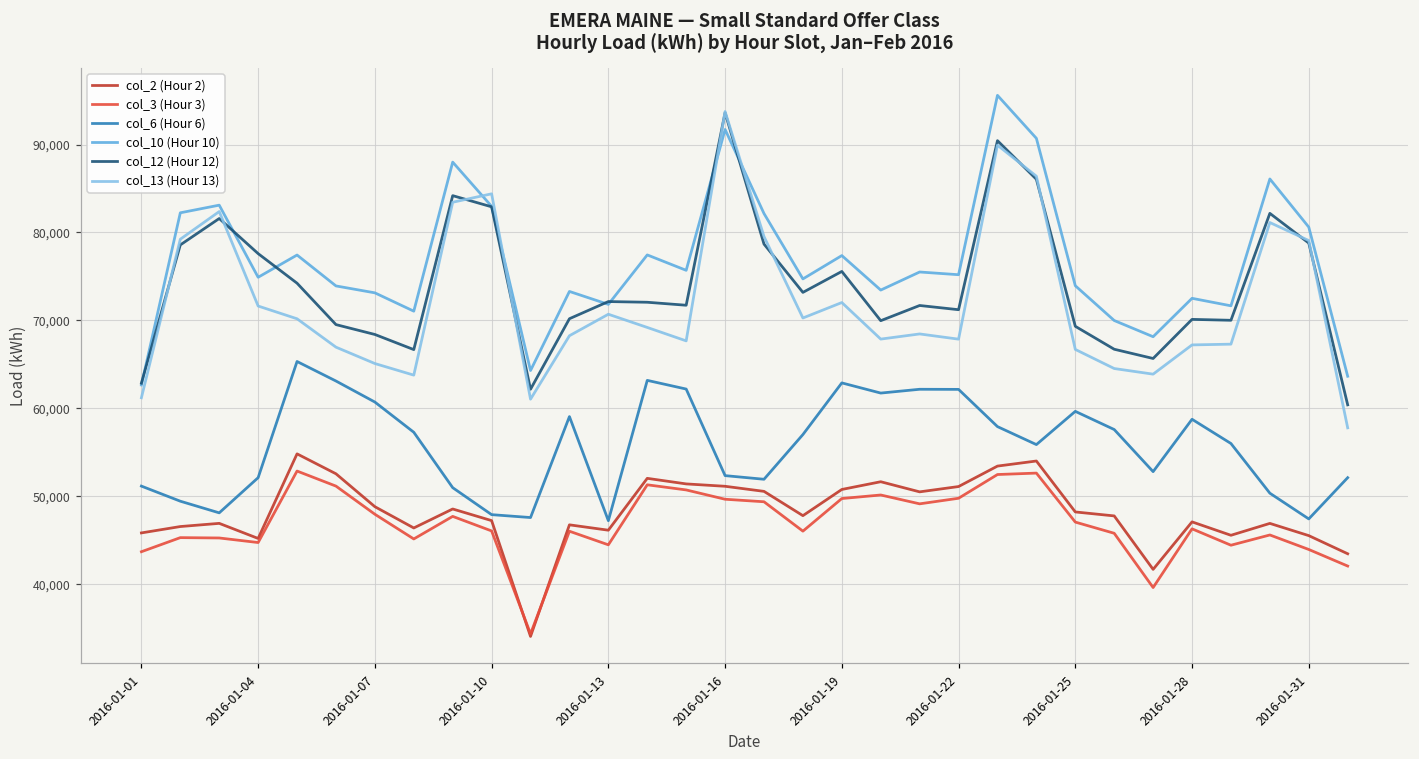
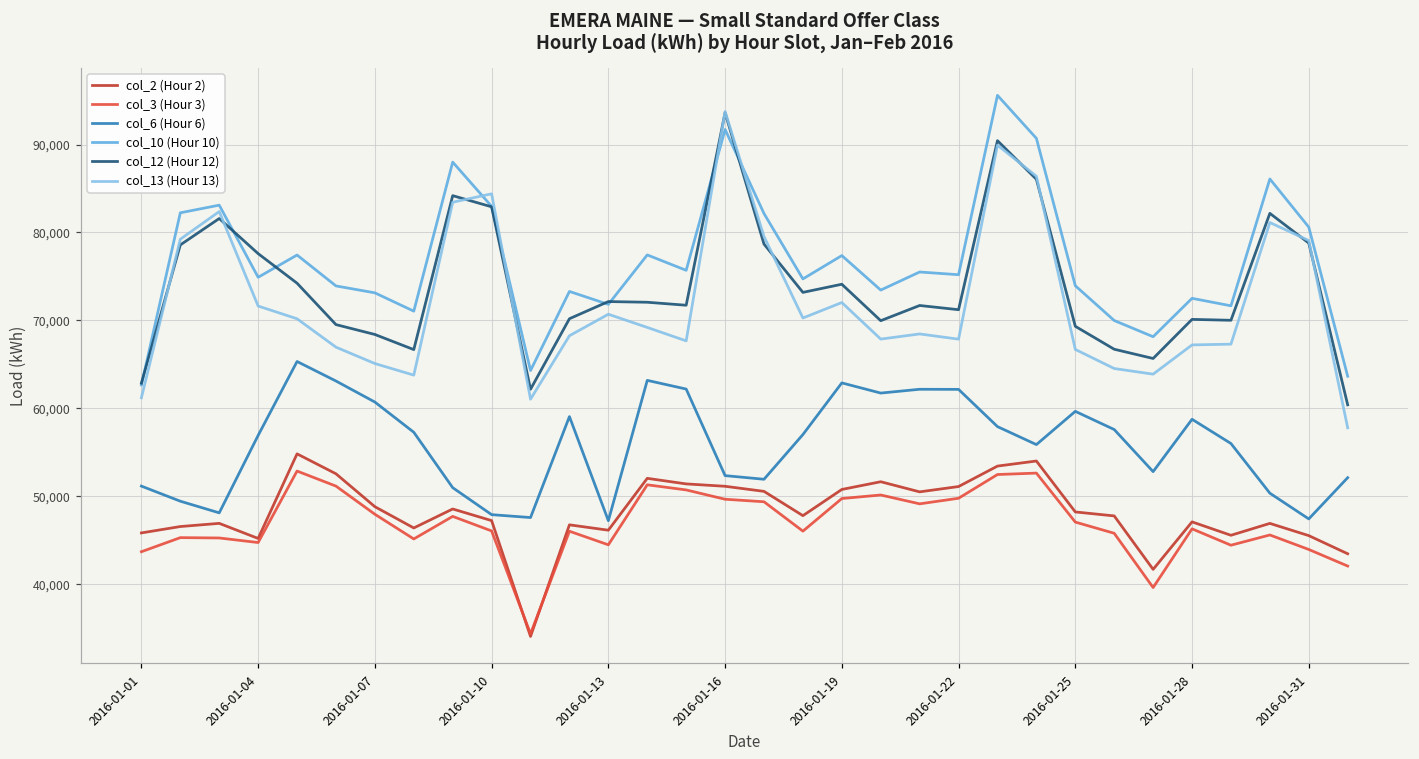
  {
    "col_6 (Hour 6)": {
      "2016-01-01": "51,000",
-     "2016-01-04": "52,000",
+     "2016-01-04": "57,000",
      "2016-01-07": "61,000",
      "2016-01-10": "48,000",
      "2016-01-13": "47,000",
      "2016-01-16": "52,000",
      "2016-01-19": "63,000",
      "2016-01-22": "62,000",
      "2016-01-25": "60,000",
      "2016-01-28": "59,000",
      "2016-01-31": "47,000"
    },
    "col_12 (Hour 12)": {
      "2016-01-04": "78,000",
      "2016-01-07": "68,000",
-     "2016-01-19": "76,000",
+     "2016-01-19": "74,000",
      "2016-01-22": "71,000",
      "2016-01-25": "69,000",
      "2016-01-28": "70,000"
    }
  }
